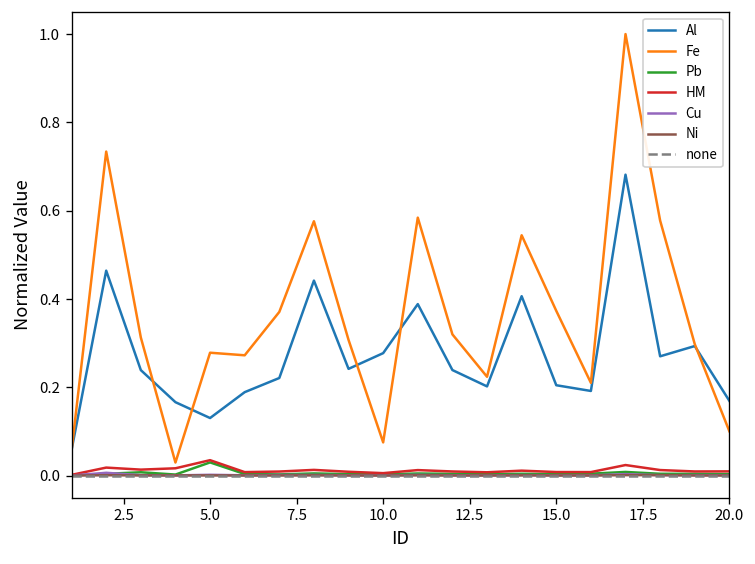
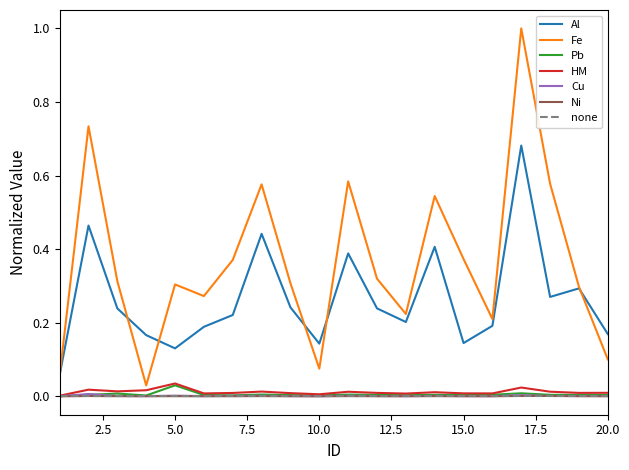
  {
    "Al": {
      "5.0": 0.13,
-     "10.0": 0.28,
-     "15.0": 0.20,
+     "10.0": 0.14,
+     "15.0": 0.14,
      "20.0": 0.17
    },
    "Fe": {
-     "5.0": 0.28,
+     "5.0": 0.30,
      "10.0": 0.08,
      "15.0": 0.37,
      "20.0": 0.10
    }
  }
